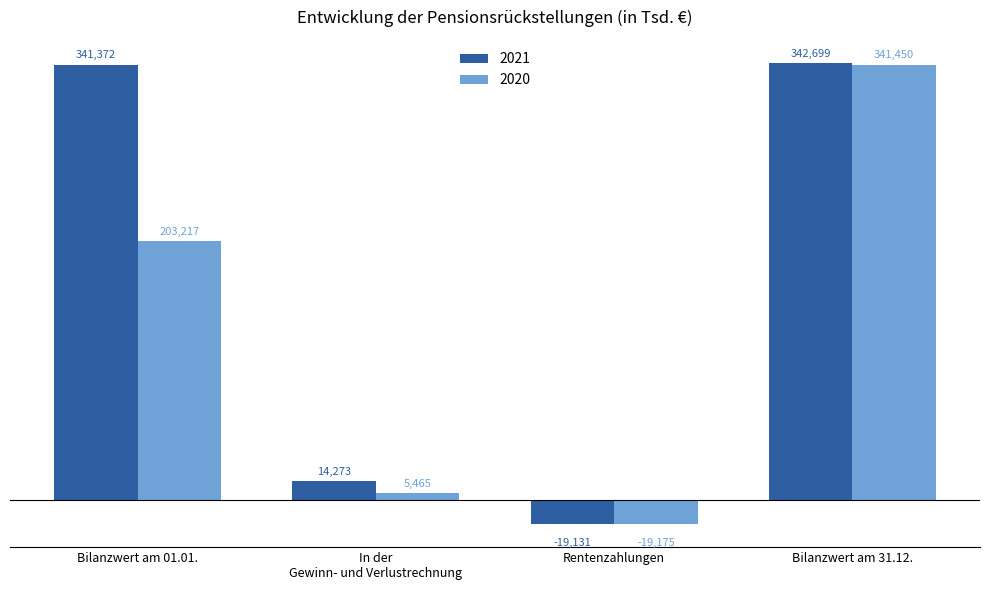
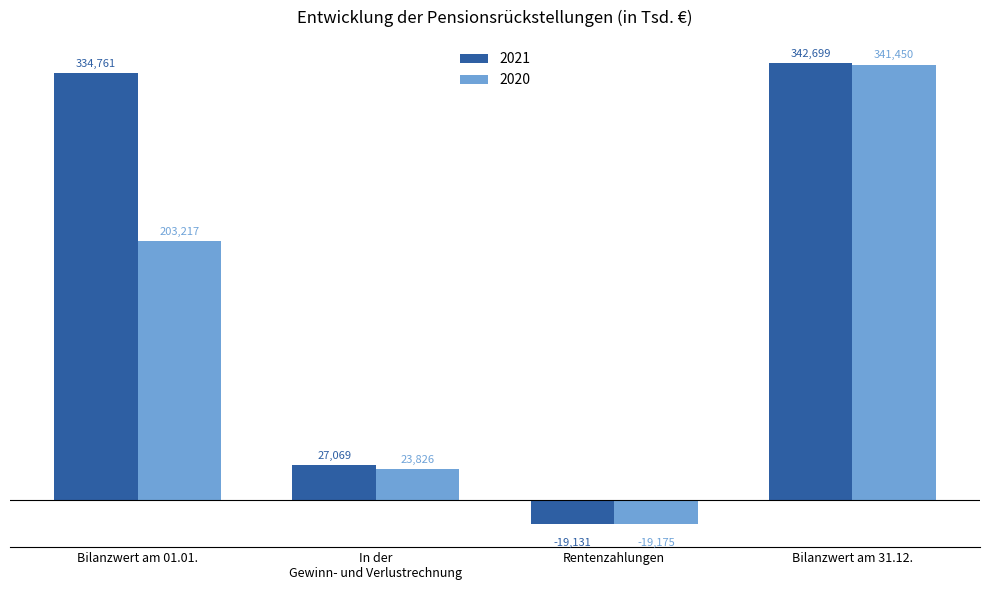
  {
    "2021": {
-     "Bilanzwert am 01.01.": "341,372",
-     "In der Gewinn- und Verlustrechnung": "14,273",
+     "Bilanzwert am 01.01.": "334,761",
+     "In der Gewinn- und Verlustrechnung": "27,069",
      "Rentenzahlungen": "-19,131",
      "Bilanzwert am 31.12.": "342,699"
    },
    "2020": {
      "Bilanzwert am 01.01.": "203,217",
-     "In der Gewinn- und Verlustrechnung": "5,465",
+     "In der Gewinn- und Verlustrechnung": "23,826",
      "Rentenzahlungen": "-19,175",
      "Bilanzwert am 31.12.": "341,450"
    }
  }
